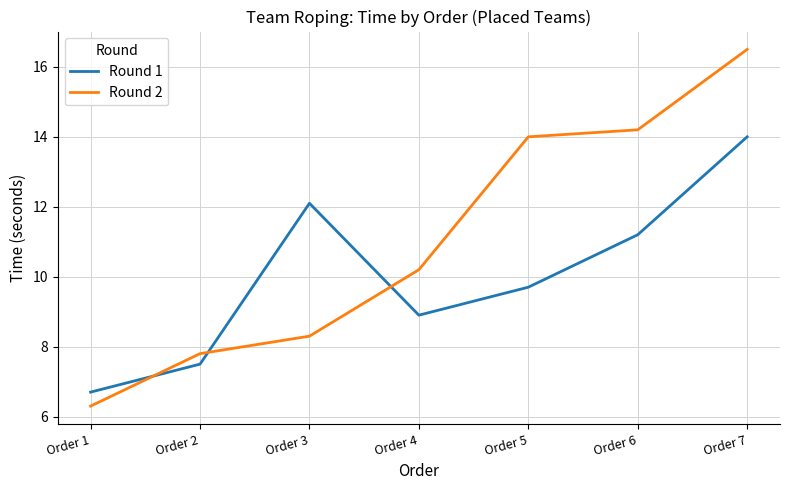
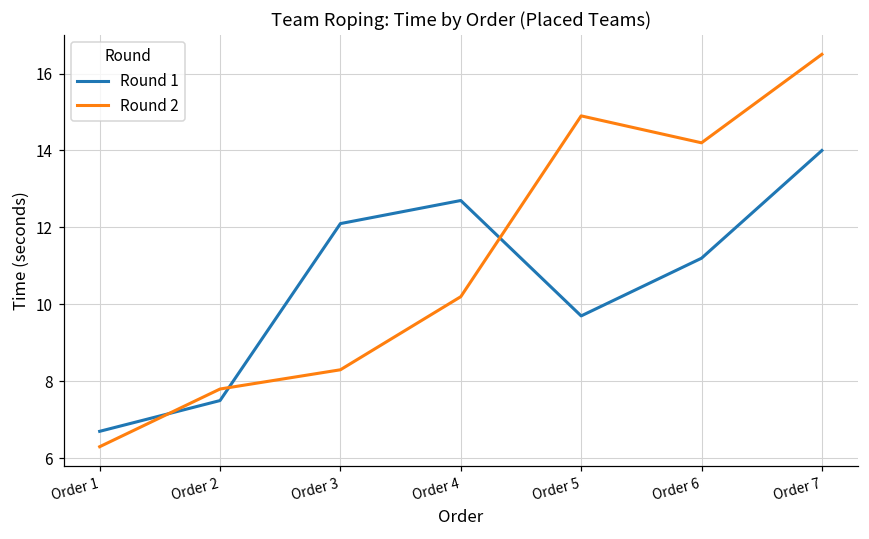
  {
    "Round 1": {
      "Order 1": 6.7,
      "Order 2": 7.5,
      "Order 3": 12.1,
-     "Order 4": 8.9,
+     "Order 4": 12.7,
      "Order 5": 9.7,
      "Order 6": 11.2,
      "Order 7": 14.0
    },
    "Round 2": {
      "Order 1": 6.3,
      "Order 2": 7.8,
      "Order 3": 8.3,
      "Order 4": 10.2,
-     "Order 5": 14.0,
+     "Order 5": 14.9,
      "Order 6": 14.2,
      "Order 7": 16.5
    }
  }
